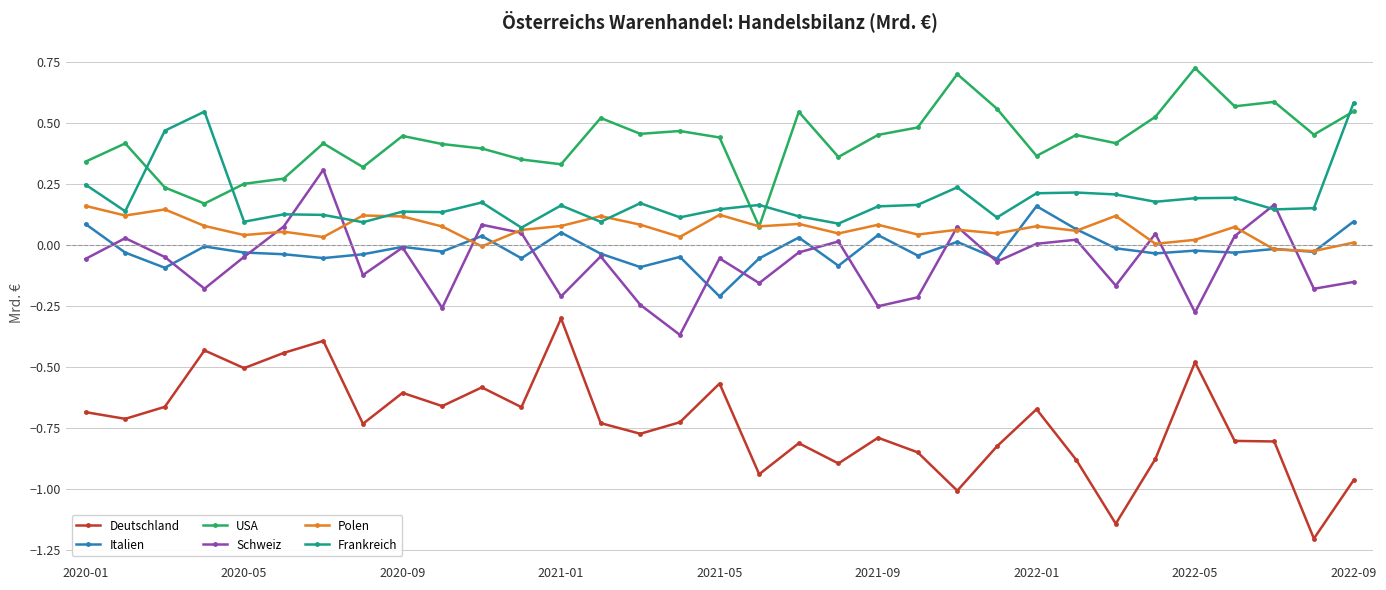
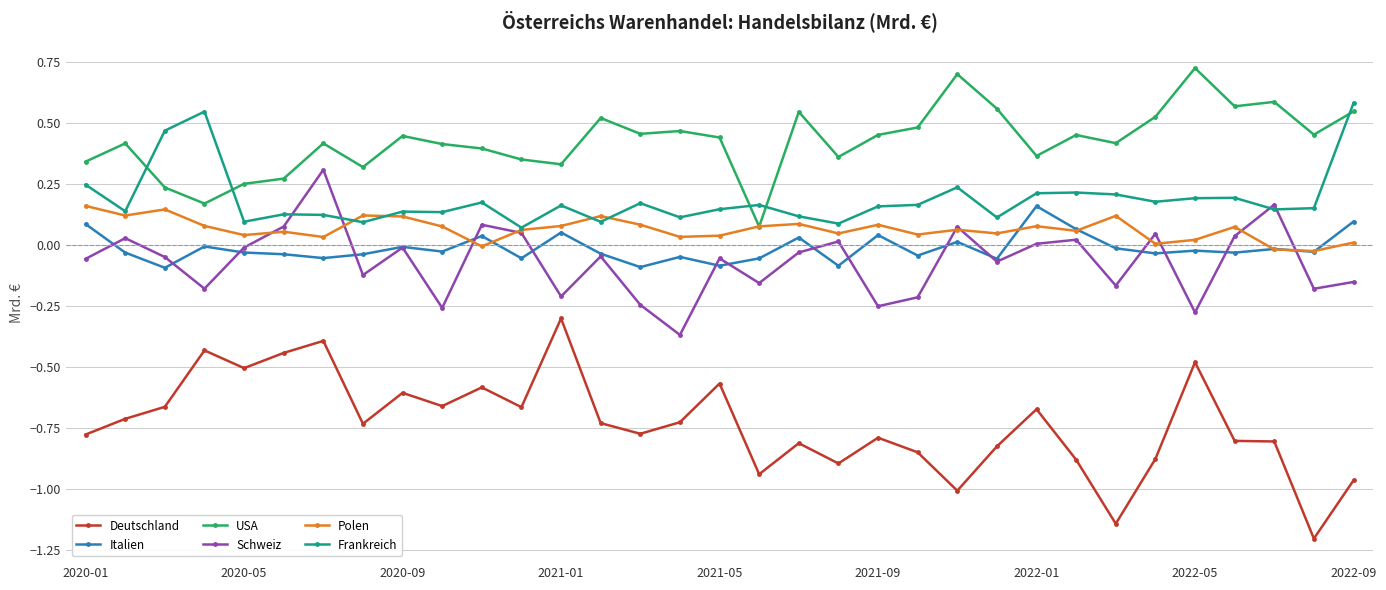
  {
    "Deutschland": {
-     "2020-01": -0.69,
+     "2020-01": -0.78,
      "2020-05": -0.50,
      "2020-09": -0.61,
      "2021-01": -0.30,
      "2021-05": -0.57,
      "2021-09": -0.79,
      "2022-01": -0.67,
      "2022-05": -0.48,
      "2022-09": -0.97
    },
    "Italien": {
      "2020-01": 0.09,
      "2020-05": -0.03,
      "2021-01": 0.05,
-     "2021-05": -0.21,
+     "2021-05": -0.08,
      "2021-09": 0.04,
      "2022-01": 0.16,
      "2022-05": -0.02,
      "2022-09": 0.10
    },
    "Schweiz": {
      "2020-01": -0.06,
-     "2020-05": -0.05,
+     "2020-05": -0.01,
      "2021-01": -0.21,
      "2021-05": -0.05,
      "2021-09": -0.25,
      "2022-01": 0.01,
      "2022-05": -0.28,
      "2022-09": -0.15
    },
    "Polen": {
      "2020-01": 0.16,
      "2020-05": 0.04,
      "2020-09": 0.12,
      "2021-01": 0.08,
-     "2021-05": 0.12,
+     "2021-05": 0.04,
      "2021-09": 0.08,
      "2022-01": 0.08,
      "2022-05": 0.02,
      "2022-09": 0.01
    }
  }
